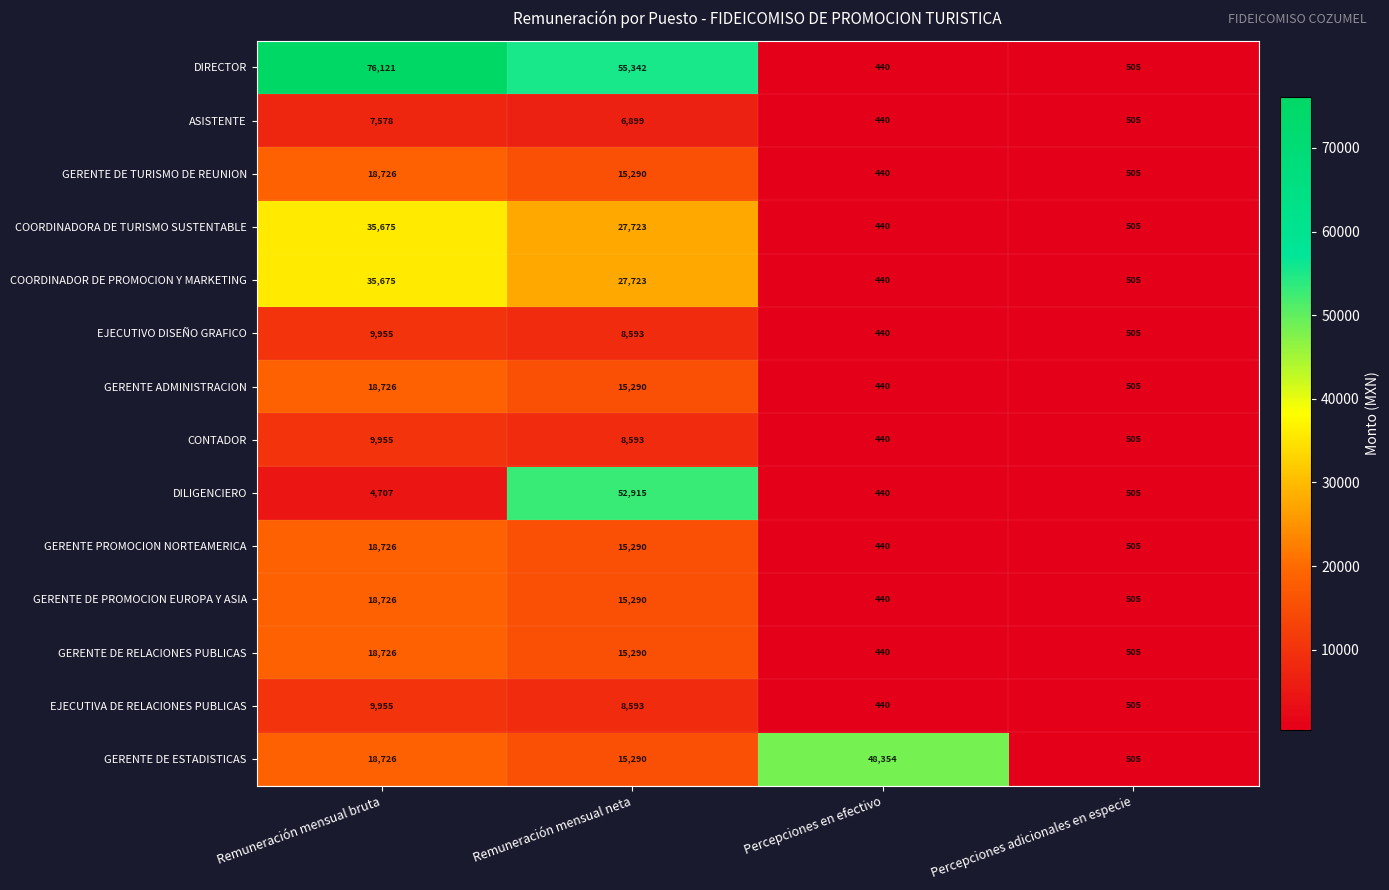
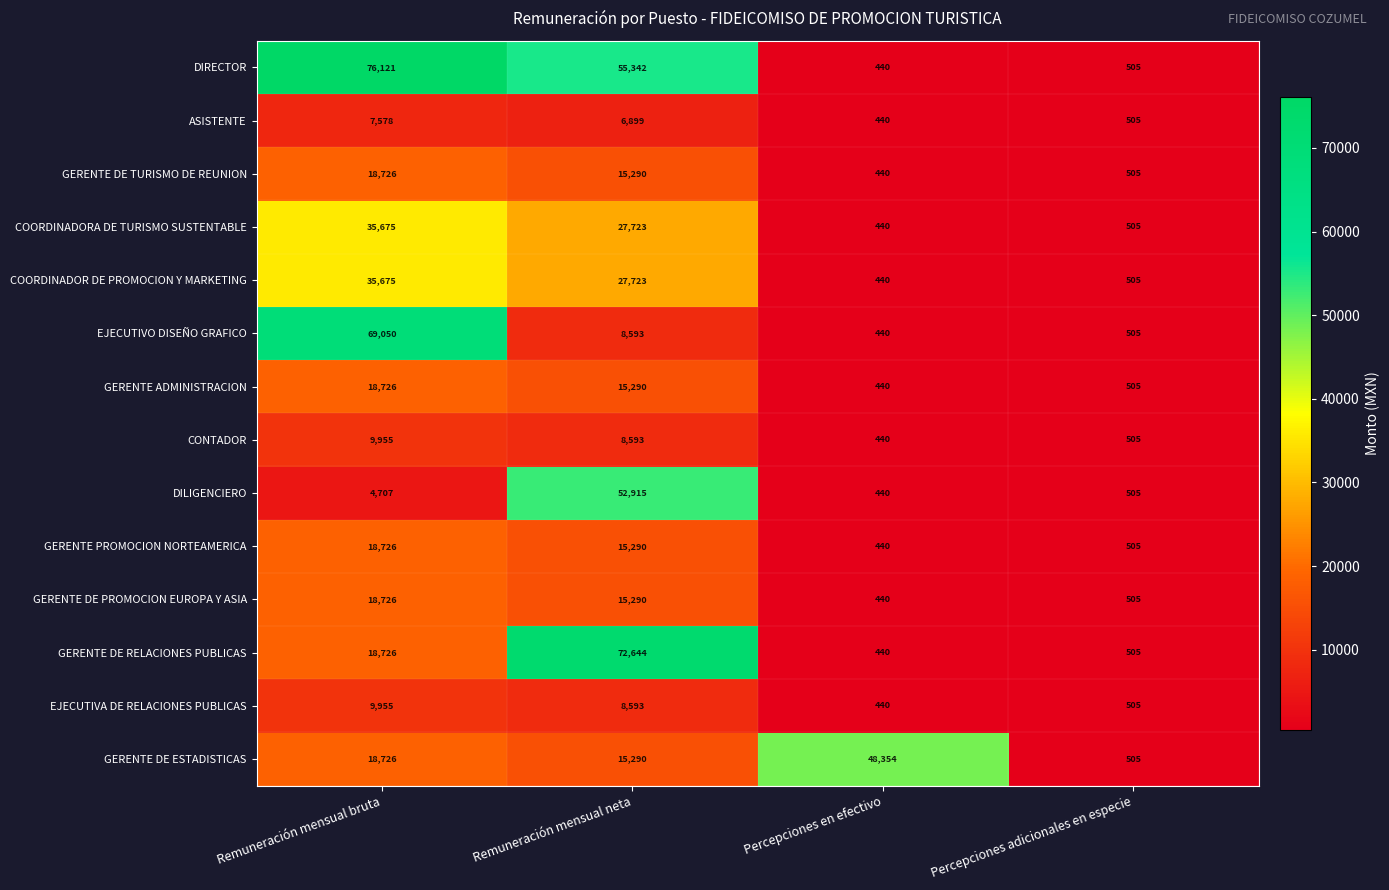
  {
    "DIRECTOR": {
      "Remuneración mensual bruta": "76,121",
      "Remuneración mensual neta": "55,342",
      "Percepciones en efectivo": "440",
      "Percepciones adicionales en especie": "505"
    },
    "ASISTENTE": {
      "Remuneración mensual bruta": "7,578",
      "Remuneración mensual neta": "6,899",
      "Percepciones en efectivo": "440",
      "Percepciones adicionales en especie": "505"
    },
    "GERENTE DE TURISMO DE REUNION": {
      "Remuneración mensual bruta": "18,726",
      "Remuneración mensual neta": "15,290",
      "Percepciones en efectivo": "440",
      "Percepciones adicionales en especie": "505"
    },
    "COORDINADORA DE TURISMO SUSTENTABLE": {
      "Remuneración mensual bruta": "35,675",
      "Remuneración mensual neta": "27,723",
      "Percepciones en efectivo": "440",
      "Percepciones adicionales en especie": "505"
    },
    "COORDINADOR DE PROMOCION Y MARKETING": {
      "Remuneración mensual bruta": "35,675",
      "Remuneración mensual neta": "27,723",
      "Percepciones en efectivo": "440",
      "Percepciones adicionales en especie": "505"
    },
    "EJECUTIVO DISEÑO GRAFICO": {
-     "Remuneración mensual bruta": "9,955",
+     "Remuneración mensual bruta": "69,050",
      "Remuneración mensual neta": "8,593",
      "Percepciones en efectivo": "440",
      "Percepciones adicionales en especie": "505"
    },
    "GERENTE ADMINISTRACION": {
      "Remuneración mensual bruta": "18,726",
      "Remuneración mensual neta": "15,290",
      "Percepciones en efectivo": "440",
      "Percepciones adicionales en especie": "505"
    },
    "CONTADOR": {
      "Remuneración mensual bruta": "9,955",
      "Remuneración mensual neta": "8,593",
      "Percepciones en efectivo": "440",
      "Percepciones adicionales en especie": "505"
    },
    "DILIGENCIERO": {
      "Remuneración mensual bruta": "4,707",
      "Remuneración mensual neta": "52,915",
      "Percepciones en efectivo": "440",
      "Percepciones adicionales en especie": "505"
    },
    "GERENTE PROMOCION NORTEAMERICA": {
      "Remuneración mensual bruta": "18,726",
      "Remuneración mensual neta": "15,290",
      "Percepciones en efectivo": "440",
      "Percepciones adicionales en especie": "505"
    },
    "GERENTE DE PROMOCION EUROPA Y ASIA": {
      "Remuneración mensual bruta": "18,726",
      "Remuneración mensual neta": "15,290",
      "Percepciones en efectivo": "440",
      "Percepciones adicionales en especie": "505"
    },
    "GERENTE DE RELACIONES PUBLICAS": {
      "Remuneración mensual bruta": "18,726",
-     "Remuneración mensual neta": "15,290",
+     "Remuneración mensual neta": "72,644",
      "Percepciones en efectivo": "440",
      "Percepciones adicionales en especie": "505"
    },
    "EJECUTIVA DE RELACIONES PUBLICAS": {
      "Remuneración mensual bruta": "9,955",
      "Remuneración mensual neta": "8,593",
      "Percepciones en efectivo": "440",
      "Percepciones adicionales en especie": "505"
    },
    "GERENTE DE ESTADISTICAS": {
      "Remuneración mensual bruta": "18,726",
      "Remuneración mensual neta": "15,290",
      "Percepciones en efectivo": "48,354",
      "Percepciones adicionales en especie": "505"
    }
  }
